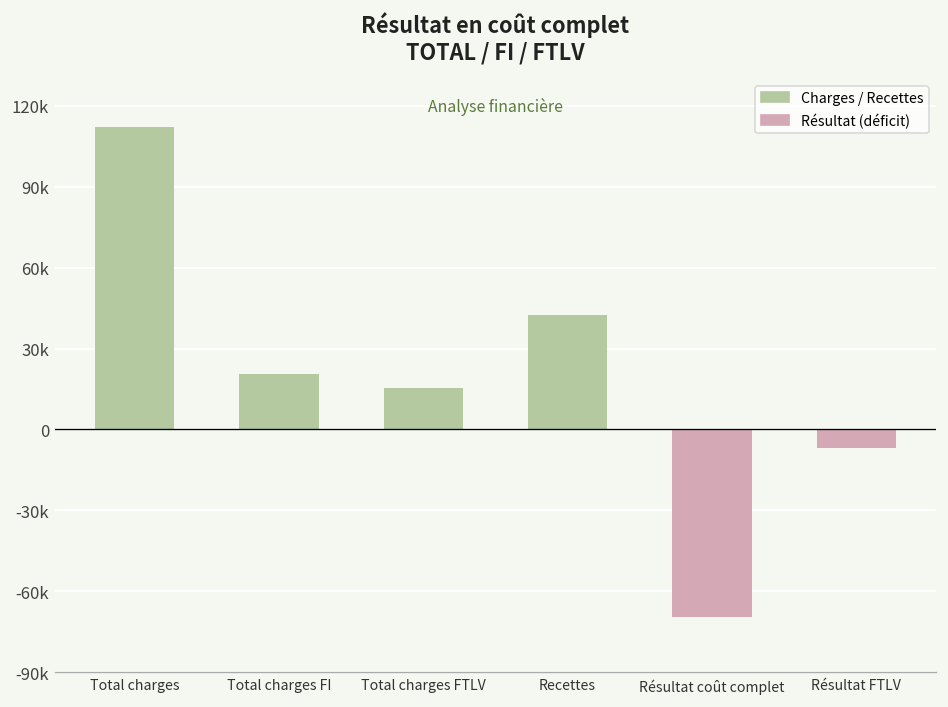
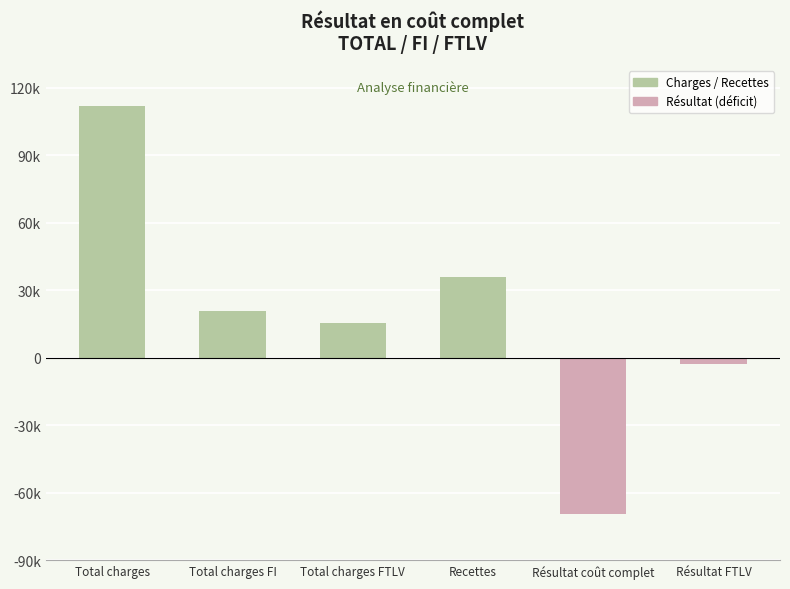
  {
    "Total charges": 112000,
    "Total charges FI": 21000,
    "Total charges FTLV": 15000,
-   "Recettes": 42000,
+   "Recettes": 36000,
    "Résultat coût complet": -70000,
-   "Résultat FTLV": -7000
+   "Résultat FTLV": -3000
  }
